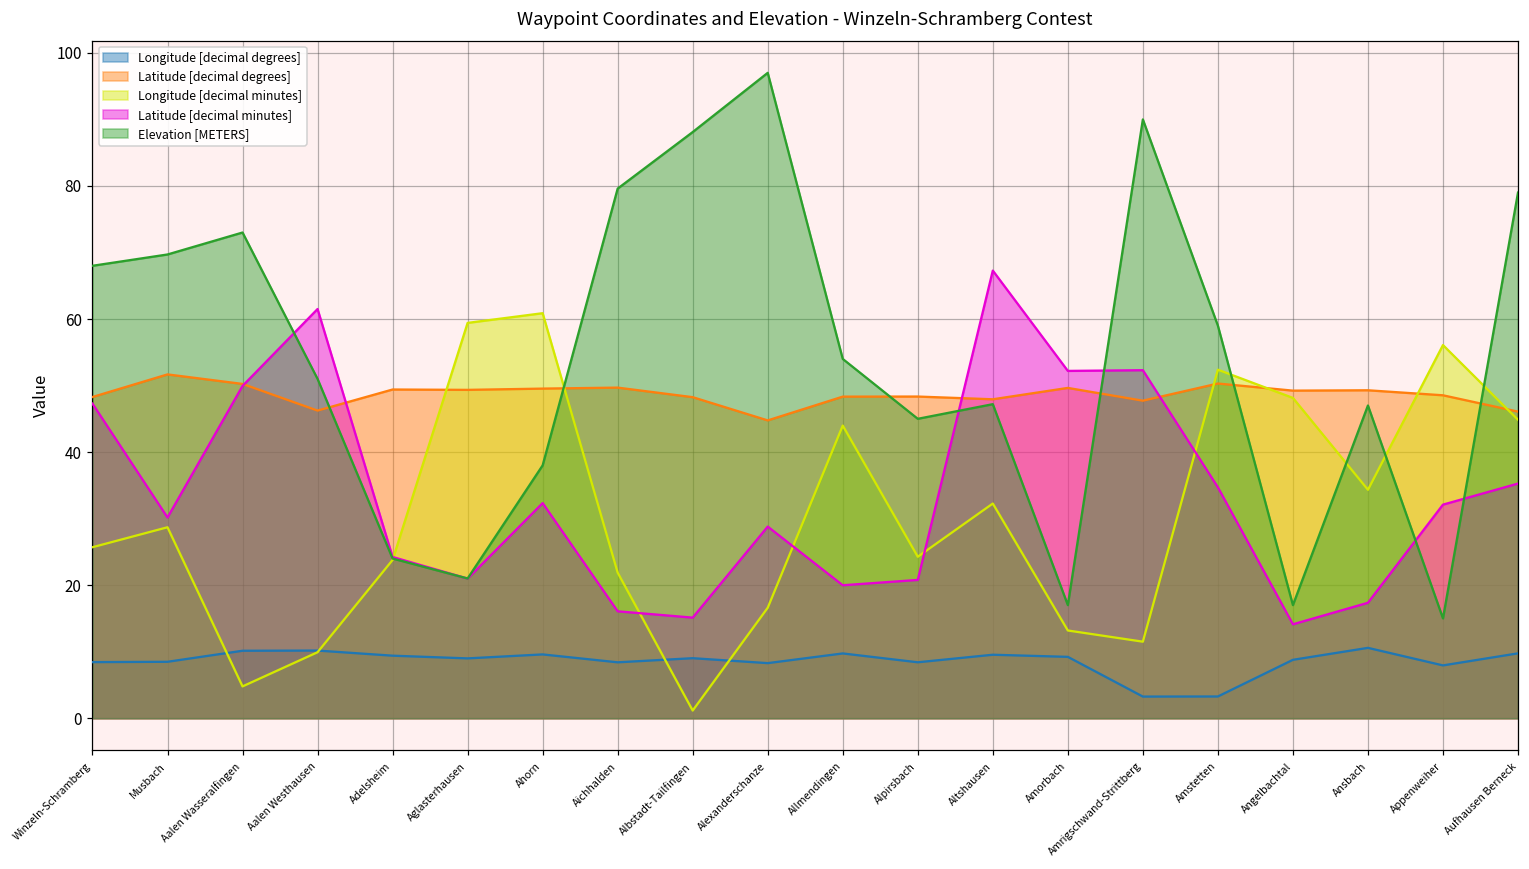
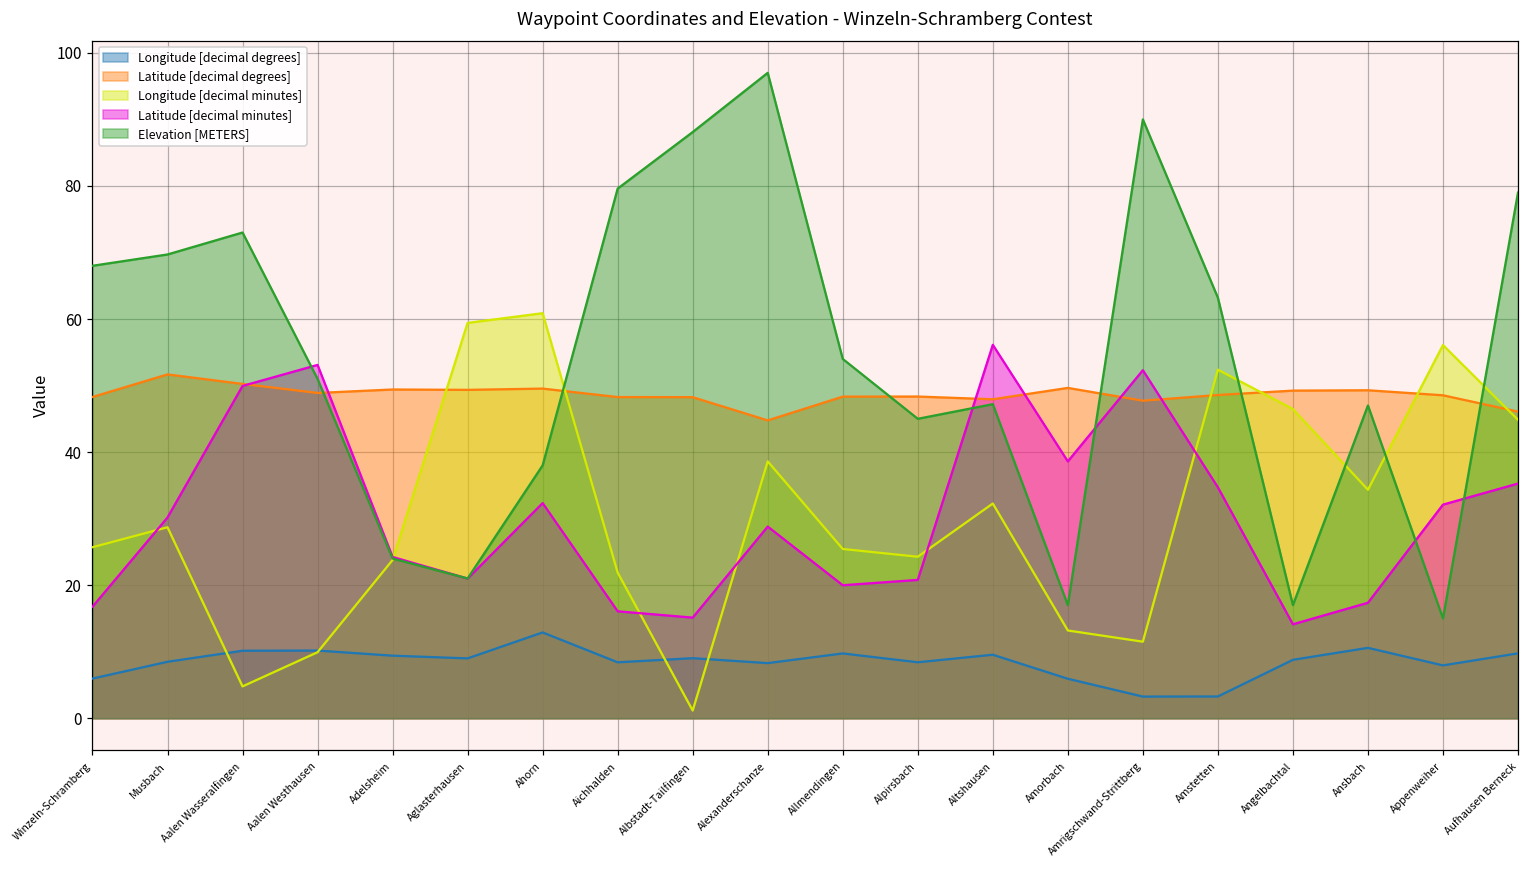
  {
    "Longitude [decimal degrees]": {
-     "Winzeln-Schramberg": 8,
+     "Winzeln-Schramberg": 6,
      "Musbach": 8,
      "Aalen Wasseralfingen": 10,
      "Adelsheim": 9,
      "Aglasterhausen": 9,
-     "Ahorn": 10,
+     "Ahorn": 13,
      "Aichhalden": 8,
      "Albstadt-Tailfingen": 9,
      "Alexanderschanze": 8,
      "Allmendingen": 10,
      "Alpirsbach": 8,
      "Altshausen": 10,
-     "Amorbach": 9,
+     "Amorbach": 6,
      "Amrigschwand-Strittberg": 3,
      "Amstetten": 3,
      "Angelbachtal": 9,
      "Ansbach": 11,
      "Appenweiher": 8,
      "Aufhausen Berneck": 10
    },
    "Latitude [decimal degrees]": {
      "Winzeln-Schramberg": 48,
      "Musbach": 52,
-     "Aalen Westhausen": 46,
+     "Aalen Westhausen": 49,
      "Adelsheim": 49,
      "Aglasterhausen": 49,
      "Ahorn": 50,
-     "Aichhalden": 50,
+     "Aichhalden": 48,
      "Albstadt-Tailfingen": 48,
      "Alexanderschanze": 45,
      "Allmendingen": 48,
      "Alpirsbach": 48,
      "Altshausen": 48,
      "Amorbach": 50,
      "Amrigschwand-Strittberg": 48,
-     "Amstetten": 50,
+     "Amstetten": 49,
      "Angelbachtal": 49,
      "Ansbach": 49,
      "Appenweiher": 49,
      "Aufhausen Berneck": 46
    },
    "Longitude [decimal minutes]": {
      "Winzeln-Schramberg": 26,
      "Musbach": 29,
      "Aalen Wasseralfingen": 5,
      "Aglasterhausen": 59,
      "Ahorn": 61,
      "Aichhalden": 22,
      "Albstadt-Tailfingen": 1,
-     "Alexanderschanze": 17,
-     "Allmendingen": 44,
+     "Alexanderschanze": 39,
+     "Allmendingen": 25,
      "Alpirsbach": 24,
      "Altshausen": 32,
      "Amorbach": 13,
      "Amrigschwand-Strittberg": 12,
      "Amstetten": 52,
-     "Angelbachtal": 48,
+     "Angelbachtal": 46,
      "Ansbach": 34,
      "Appenweiher": 56,
      "Aufhausen Berneck": 45
    },
    "Latitude [decimal minutes]": {
-     "Winzeln-Schramberg": 47,
+     "Winzeln-Schramberg": 17,
      "Musbach": 30,
-     "Aalen Westhausen": 62,
+     "Aalen Westhausen": 53,
      "Ahorn": 32,
      "Aichhalden": 16,
      "Albstadt-Tailfingen": 15,
      "Alexanderschanze": 29,
      "Allmendingen": 20,
      "Alpirsbach": 21,
-     "Altshausen": 67,
-     "Amorbach": 52,
+     "Altshausen": 56,
+     "Amorbach": 39,
      "Amrigschwand-Strittberg": 52,
      "Amstetten": 35,
      "Angelbachtal": 14,
      "Ansbach": 17,
      "Appenweiher": 32,
      "Aufhausen Berneck": 35
    },
    "Elevation [METERS]": {
      "Winzeln-Schramberg": 68,
      "Musbach": 70,
      "Aalen Wasseralfingen": 73,
      "Aalen Westhausen": 51,
      "Ahorn": 38,
      "Aichhalden": 80,
      "Albstadt-Tailfingen": 88,
      "Alexanderschanze": 97,
      "Allmendingen": 54,
      "Alpirsbach": 45,
      "Altshausen": 47,
      "Amorbach": 17,
      "Amrigschwand-Strittberg": 90,
-     "Amstetten": 59,
+     "Amstetten": 63,
      "Angelbachtal": 17,
      "Ansbach": 47,
      "Appenweiher": 15,
      "Aufhausen Berneck": 79
    }
  }
